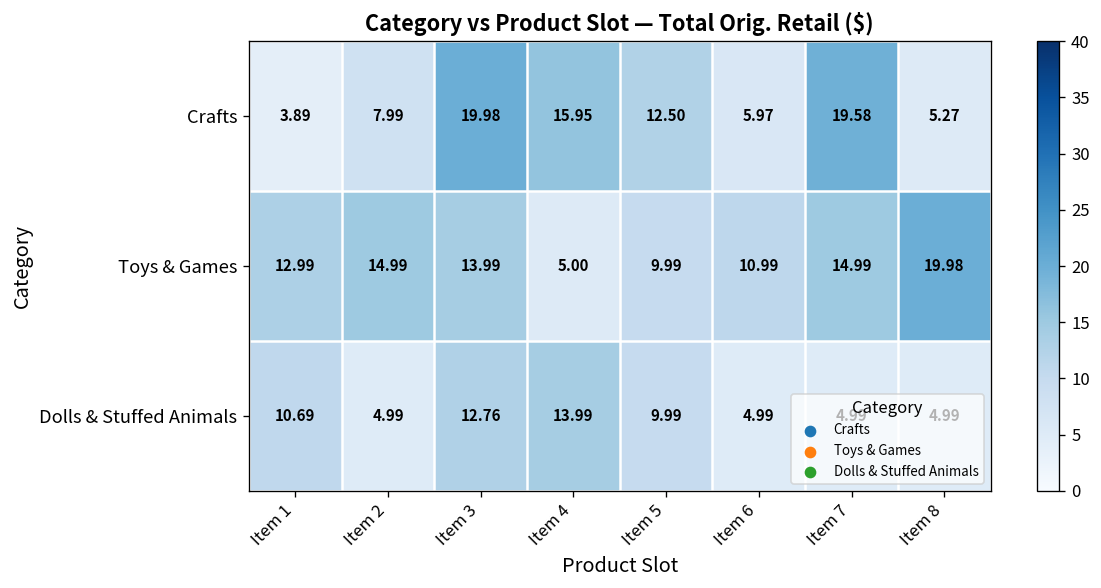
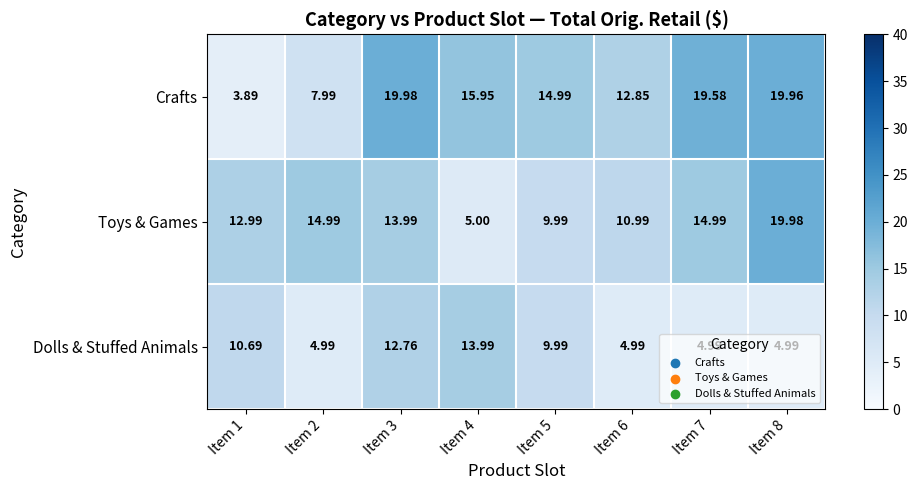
  {
    "Crafts": {
      "Item 1": 3.89,
      "Item 2": 7.99,
      "Item 3": 19.98,
      "Item 4": 15.95,
-     "Item 5": 12.50,
-     "Item 6": 5.97,
+     "Item 5": 14.99,
+     "Item 6": 12.85,
      "Item 7": 19.58,
-     "Item 8": 5.27
+     "Item 8": 19.96
    },
    "Toys & Games": {
      "Item 1": 12.99,
      "Item 2": 14.99,
      "Item 3": 13.99,
      "Item 4": 5.00,
      "Item 5": 9.99,
      "Item 6": 10.99,
      "Item 7": 14.99,
      "Item 8": 19.98
    },
    "Dolls & Stuffed Animals": {
      "Item 1": 10.69,
      "Item 2": 4.99,
      "Item 3": 12.76,
      "Item 4": 13.99,
      "Item 5": 9.99,
      "Item 6": 4.99
    }
  }
